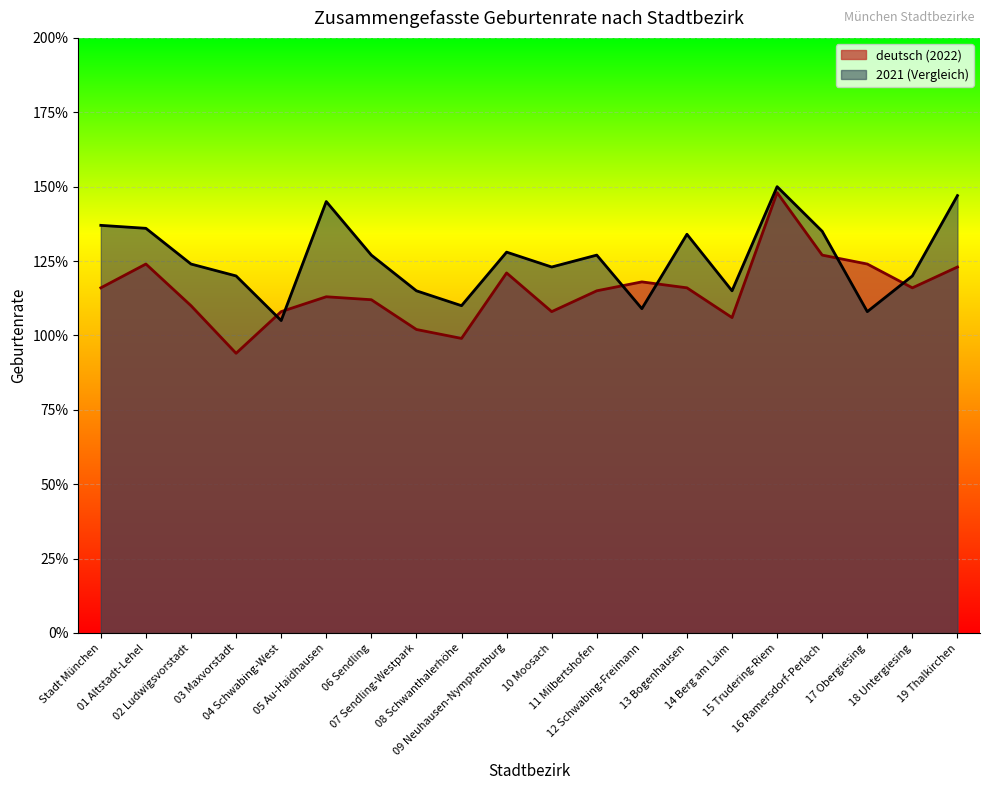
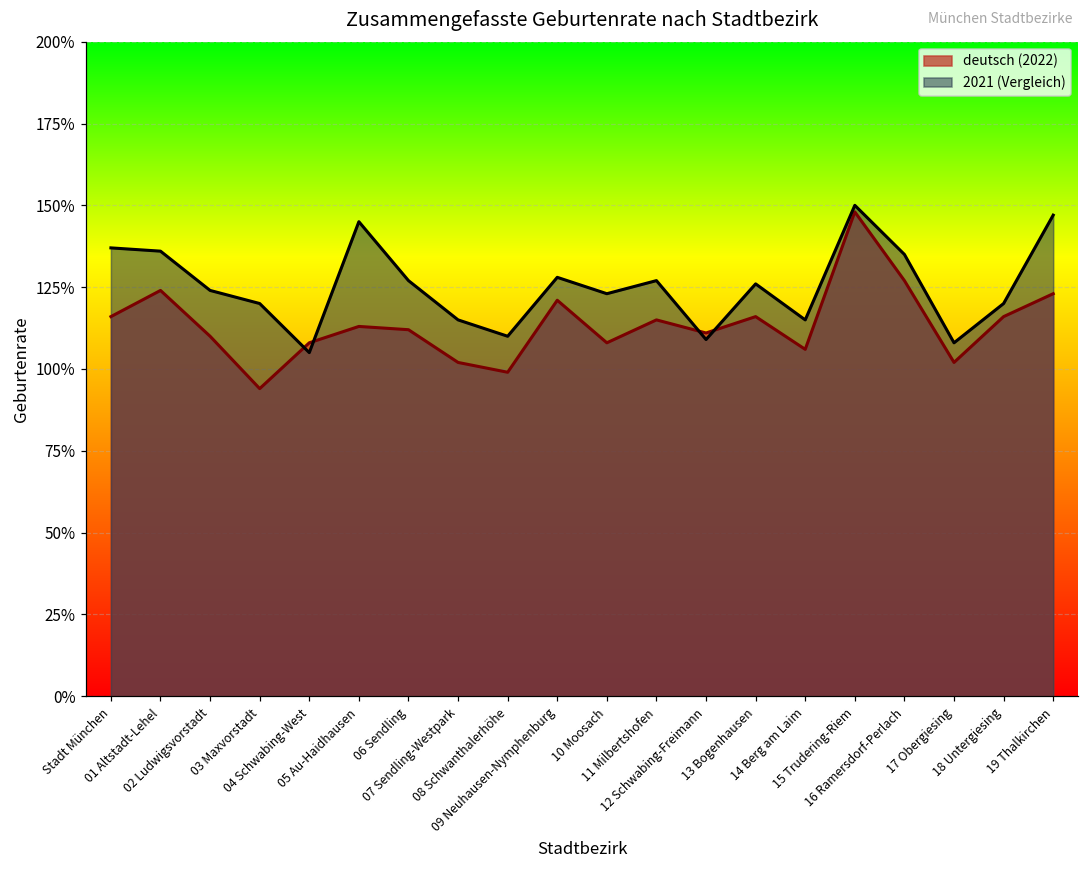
  {
    "deutsch (2022)": {
      "Stadt München": "116%",
      "01 Altstadt-Lehel": "124%",
      "02 Ludwigsvorstadt": "110%",
      "03 Maxvorstadt": "94%",
      "04 Schwabing-West": "108%",
      "05 Au-Haidhausen": "113%",
      "06 Sendling": "112%",
      "07 Sendling-Westpark": "102%",
      "08 Schwanthalerhöhe": "99%",
      "09 Neuhausen-Nymphenburg": "121%",
      "10 Moosach": "108%",
      "11 Milbertshofen": "115%",
-     "12 Schwabing-Freimann": "118%",
+     "12 Schwabing-Freimann": "111%",
      "13 Bogenhausen": "116%",
      "14 Berg am Laim": "106%",
      "15 Trudering-Riem": "148%",
      "16 Ramersdorf-Perlach": "127%",
-     "17 Obergiesing": "124%",
+     "17 Obergiesing": "102%",
      "18 Untergiesing": "116%",
      "19 Thalkirchen": "123%"
    },
    "2021 (Vergleich)": {
      "Stadt München": "137%",
      "01 Altstadt-Lehel": "136%",
      "02 Ludwigsvorstadt": "124%",
      "03 Maxvorstadt": "120%",
      "04 Schwabing-West": "105%",
      "05 Au-Haidhausen": "145%",
      "06 Sendling": "127%",
      "07 Sendling-Westpark": "115%",
      "08 Schwanthalerhöhe": "110%",
      "09 Neuhausen-Nymphenburg": "128%",
      "10 Moosach": "123%",
      "11 Milbertshofen": "127%",
      "12 Schwabing-Freimann": "109%",
-     "13 Bogenhausen": "134%",
+     "13 Bogenhausen": "126%",
      "14 Berg am Laim": "115%",
      "15 Trudering-Riem": "150%",
      "16 Ramersdorf-Perlach": "135%",
      "17 Obergiesing": "108%",
      "18 Untergiesing": "120%",
      "19 Thalkirchen": "147%"
    }
  }
